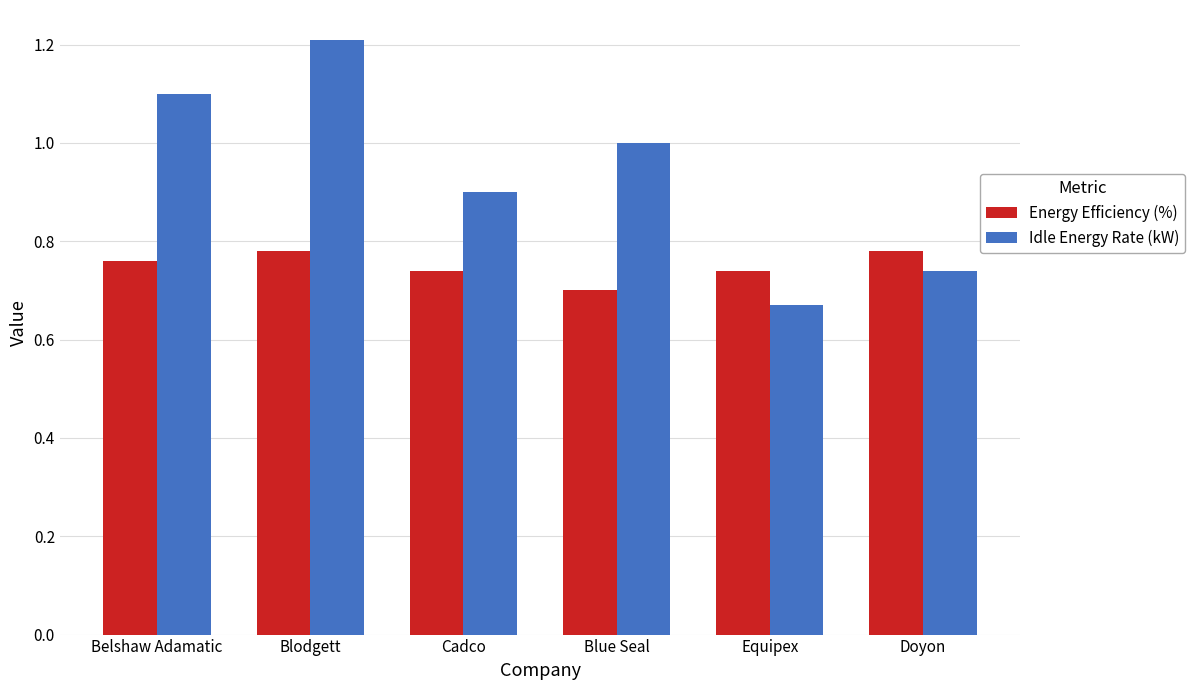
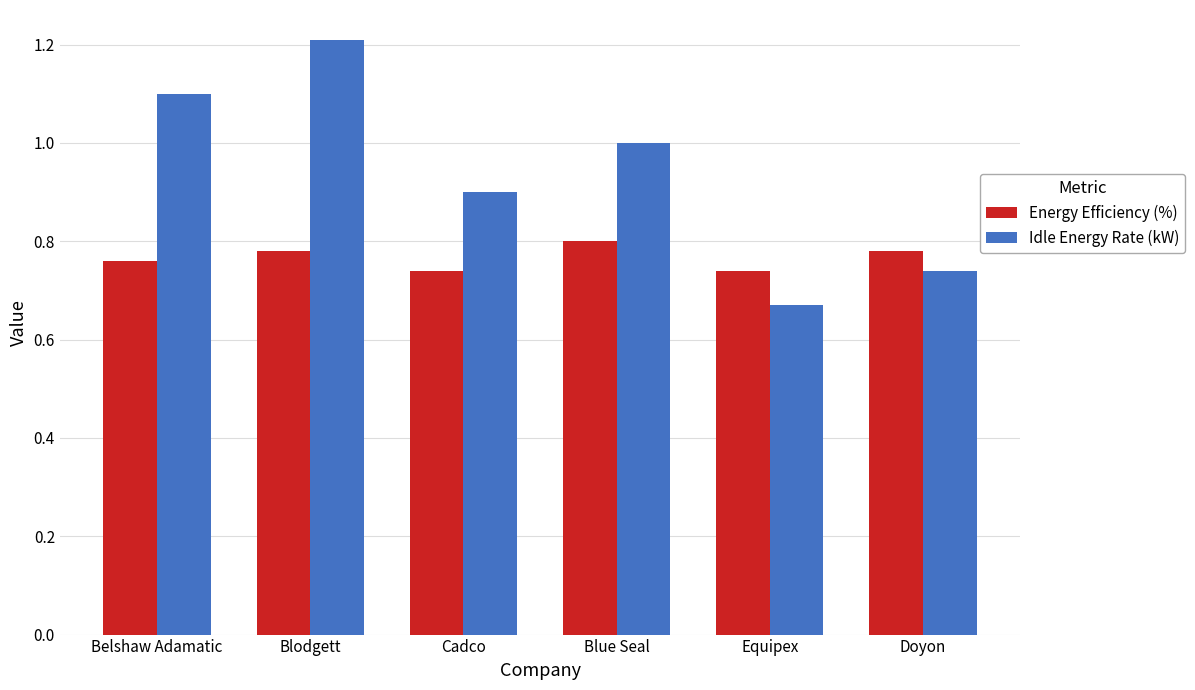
  {
    "Energy Efficiency (%)": {
      "Belshaw Adamatic": 0.76,
      "Blodgett": 0.78,
      "Cadco": 0.74,
-     "Blue Seal": 0.7,
+     "Blue Seal": 0.8,
      "Equipex": 0.74,
      "Doyon": 0.78
    },
    "Idle Energy Rate (kW)": {
      "Belshaw Adamatic": 1.1,
      "Blodgett": 1.21,
      "Cadco": 0.9,
      "Blue Seal": 1.0,
      "Equipex": 0.67,
      "Doyon": 0.74
    }
  }
